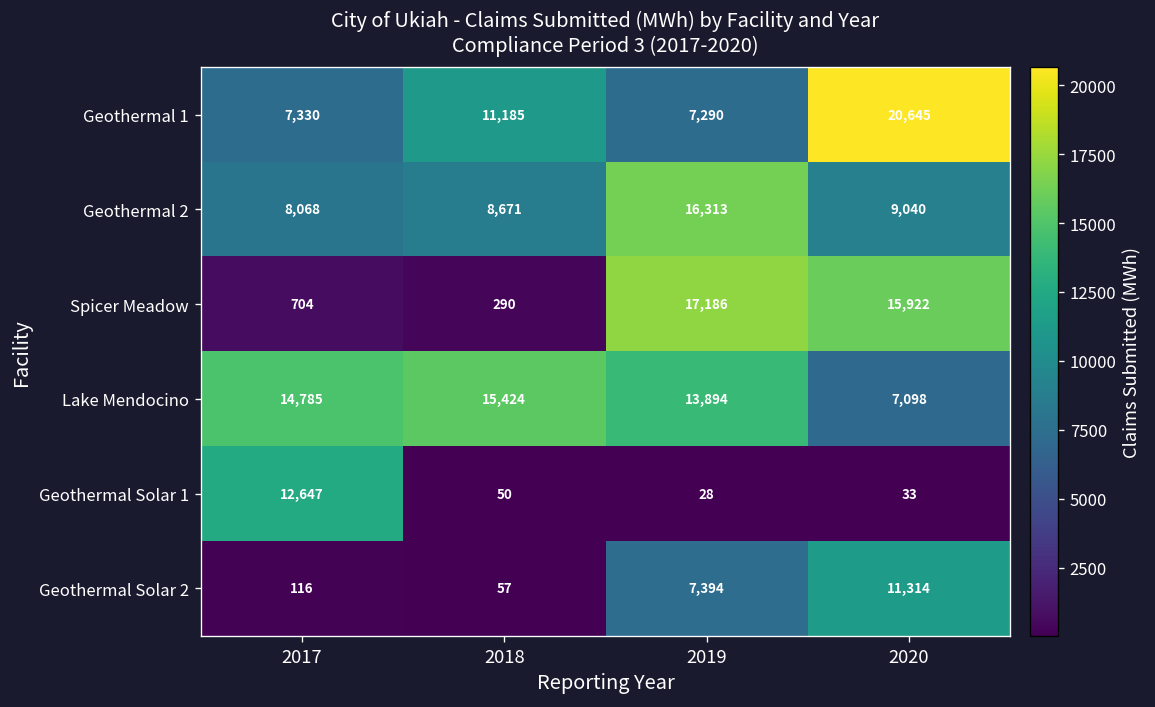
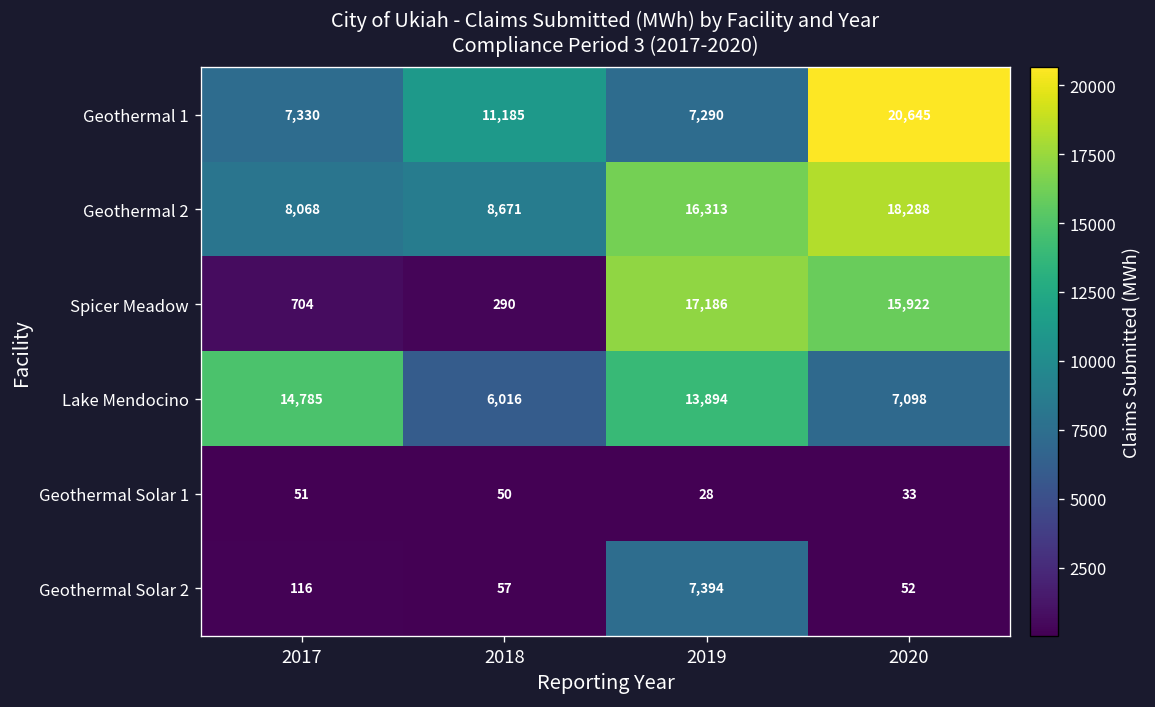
  {
    "Geothermal 1": {
      "2017": "7,330",
      "2018": "11,185",
      "2019": "7,290",
      "2020": "20,645"
    },
    "Geothermal 2": {
      "2017": "8,068",
      "2018": "8,671",
      "2019": "16,313",
-     "2020": "9,040"
+     "2020": "18,288"
    },
    "Spicer Meadow": {
      "2017": "704",
      "2018": "290",
      "2019": "17,186",
      "2020": "15,922"
    },
    "Lake Mendocino": {
      "2017": "14,785",
-     "2018": "15,424",
+     "2018": "6,016",
      "2019": "13,894",
      "2020": "7,098"
    },
    "Geothermal Solar 1": {
-     "2017": "12,647",
+     "2017": "51",
      "2018": "50",
      "2019": "28",
      "2020": "33"
    },
    "Geothermal Solar 2": {
      "2017": "116",
      "2018": "57",
      "2019": "7,394",
-     "2020": "11,314"
+     "2020": "52"
    }
  }
